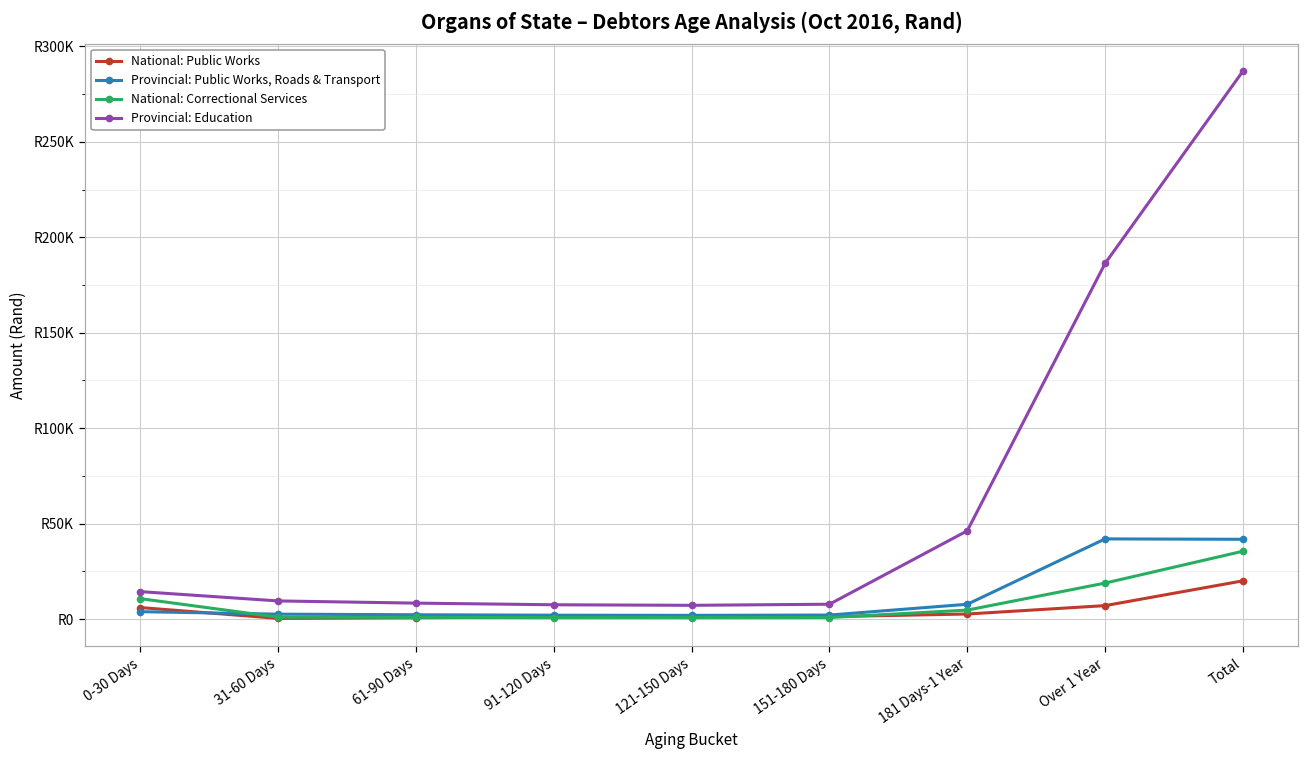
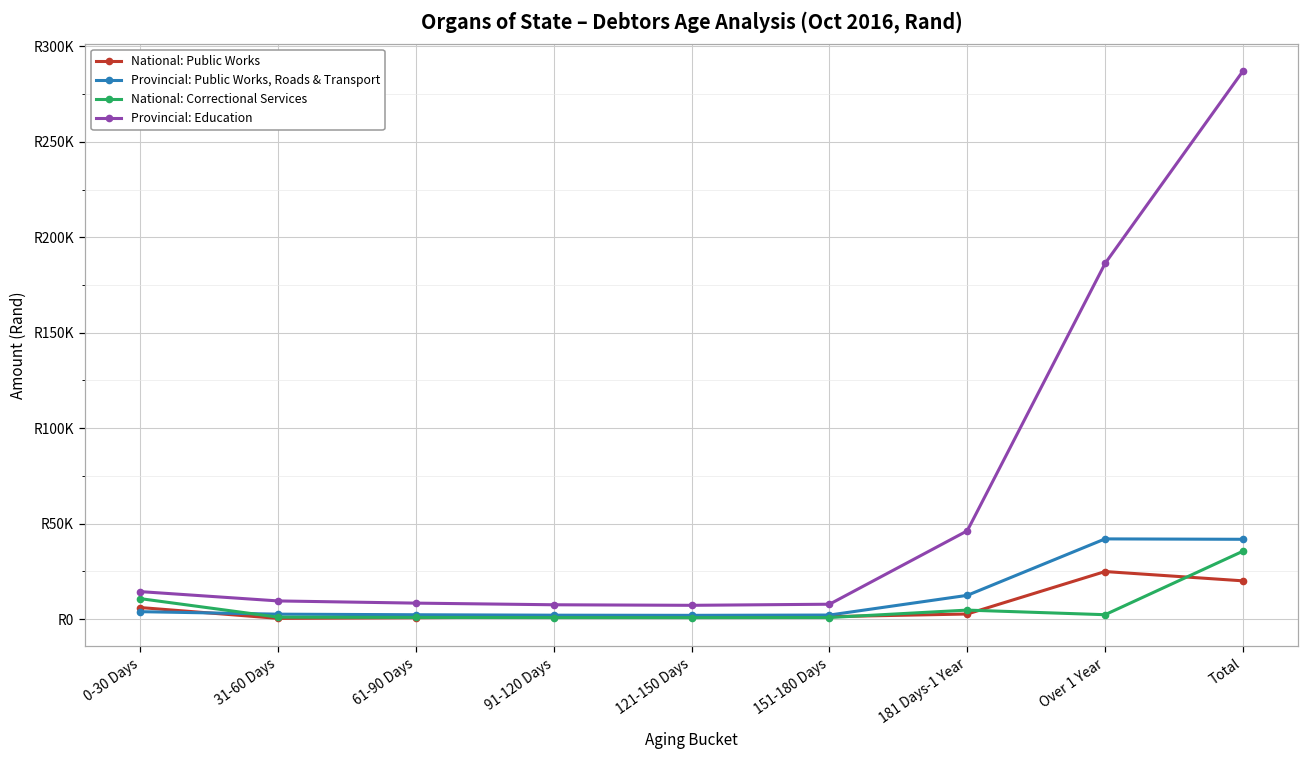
  {
    "National: Public Works": {
      "0-30 Days": "R6000",
      "181 Days-1 Year": "R3000",
-     "Over 1 Year": "R7000",
+     "Over 1 Year": "R25000",
      "Total": "R20000"
    },
    "Provincial: Public Works, Roads & Transport": {
      "0-30 Days": "R4000",
      "31-60 Days": "R3000",
-     "181 Days-1 Year": "R8000",
+     "181 Days-1 Year": "R12000",
      "Over 1 Year": "R42000",
      "Total": "R42000"
    },
    "National: Correctional Services": {
      "0-30 Days": "R11000",
      "181 Days-1 Year": "R5000",
-     "Over 1 Year": "R19000",
+     "Over 1 Year": "R2000",
      "Total": "R36000"
    },
    "Provincial: Education": {
      "0-30 Days": "R14000",
      "31-60 Days": "R9000",
      "61-90 Days": "R8000",
      "91-120 Days": "R7000",
      "121-150 Days": "R7000",
      "151-180 Days": "R8000",
      "181 Days-1 Year": "R46000",
      "Over 1 Year": "R186000",
      "Total": "R287000"
    }
  }
